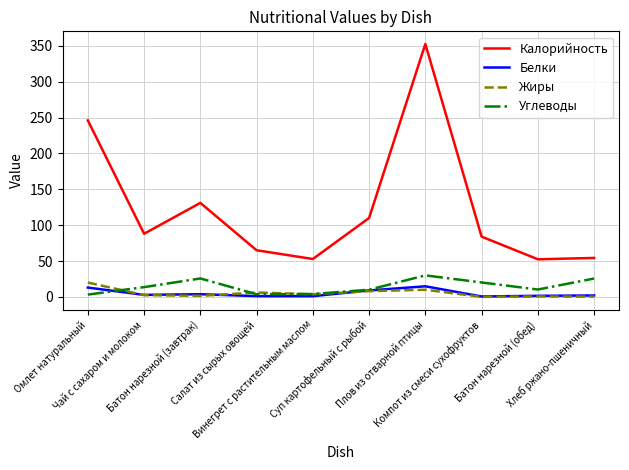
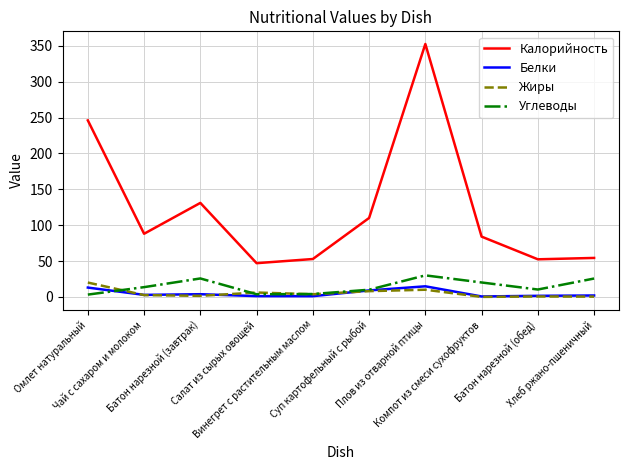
  {
    "Калорийность": {
      "Омлет натуральный": 250,
      "Чай с сахаром и молоком": 90,
      "Батон нарезной (завтрак)": 130,
-     "Салат из сырых овощей": 70,
+     "Салат из сырых овощей": 50,
      "Винегрет с растительным маслом": 50,
      "Суп картофельный с рыбой": 110,
      "Плов из отварной птицы": 350,
      "Компот из смеси сухофруктов": 80,
      "Батон нарезной (обед)": 50,
      "Хлеб ржано-пшеничный": 50
    },
    "Белки": {
      "Омлет натуральный": 10,
      "Плов из отварной птицы": 10
    },
    "Жиры": {
      "Омлет натуральный": 20,
      "Плов из отварной птицы": 10
    },
    "Углеводы": {
      "Омлет натуральный": 0,
      "Чай с сахаром и молоком": 10,
      "Батон нарезной (завтрак)": 30,
      "Плов из отварной птицы": 30,
      "Компот из смеси сухофруктов": 20,
      "Батон нарезной (обед)": 10,
      "Хлеб ржано-пшеничный": 30
    }
  }
